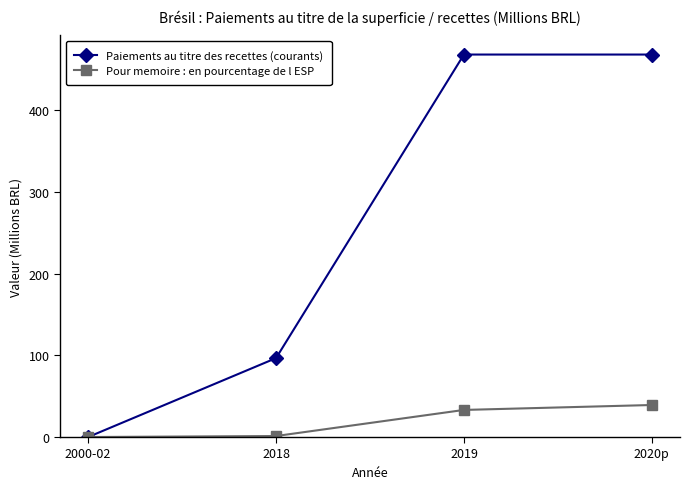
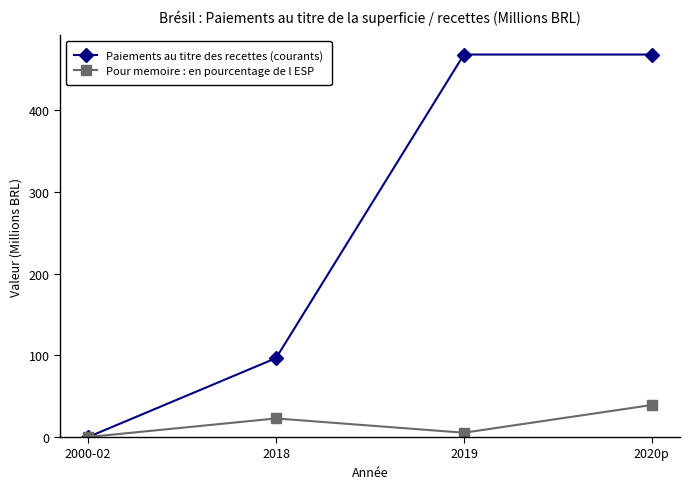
  {
    "Paiements au titre des recettes (courants)": {
      "2018": 100,
      "2019": 470,
      "2020p": 470
    },
    "Pour memoire : en pourcentage de l ESP": {
-     "2018": 0,
-     "2019": 30,
+     "2018": 20,
+     "2019": 10,
      "2020p": 40
    }
  }
